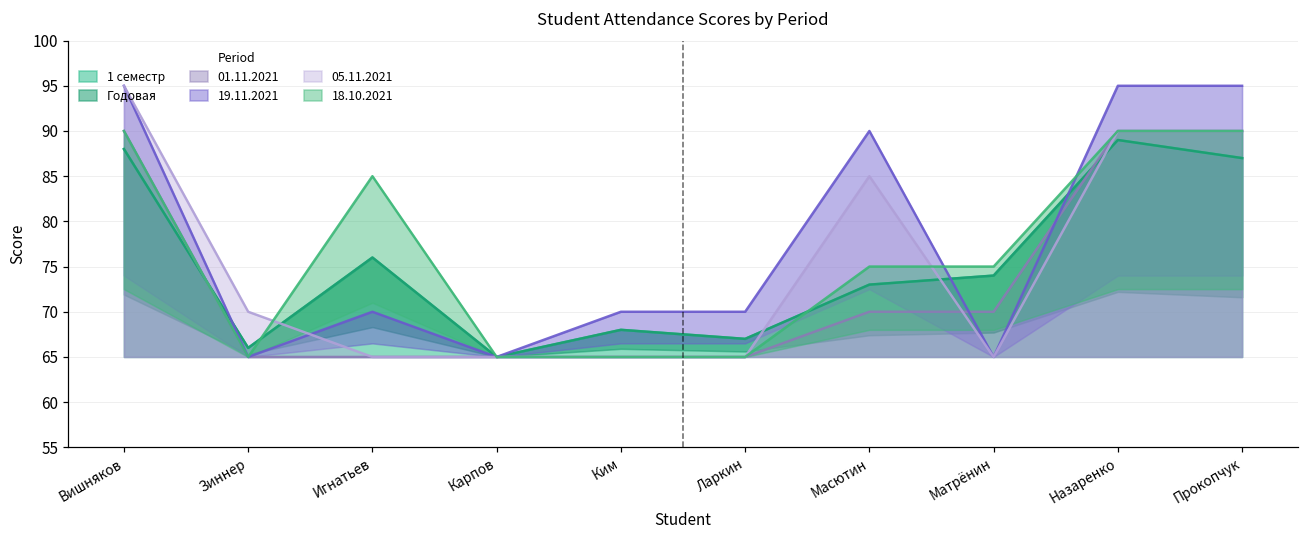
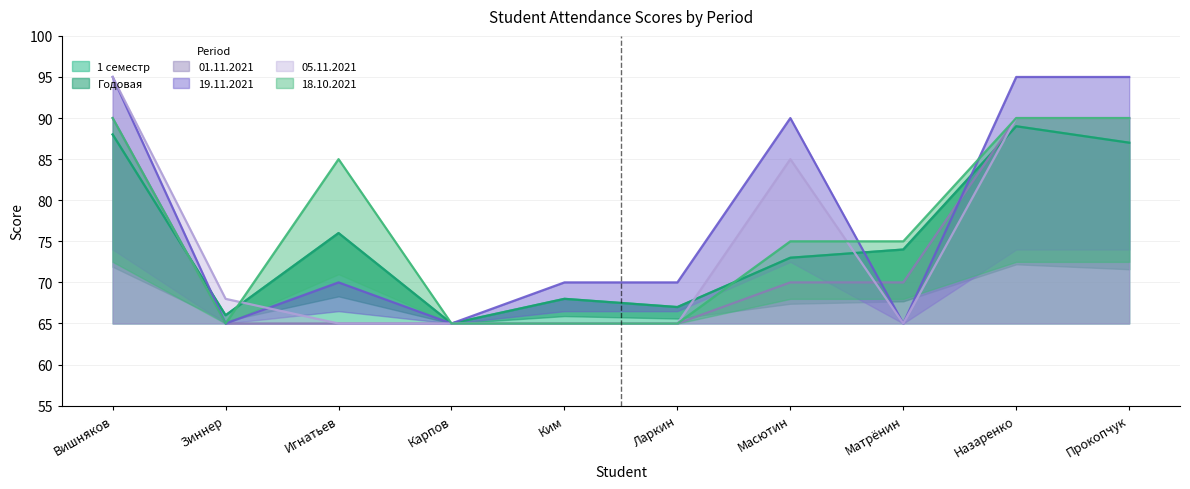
  {
    "05.11.2021": {
-     "Зиннер": 70,
+     "Зиннер": 68,
      "Масютин": 85
    }
  }
